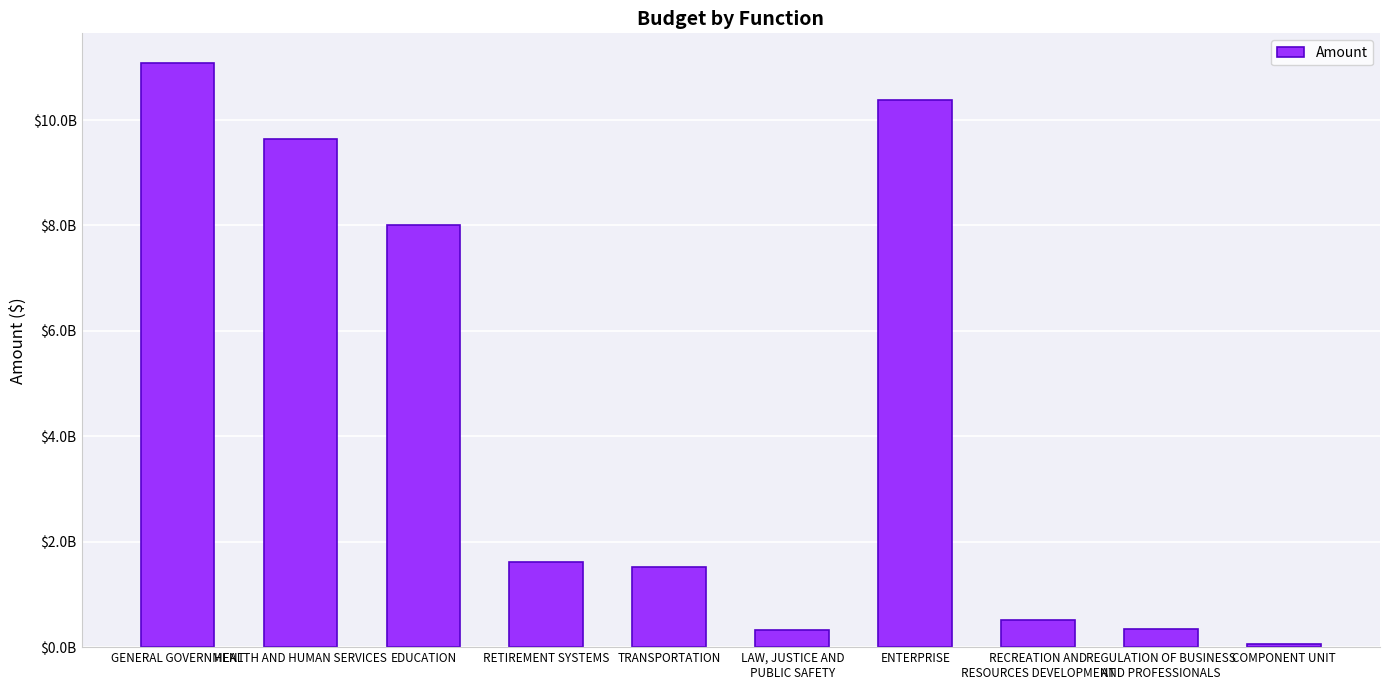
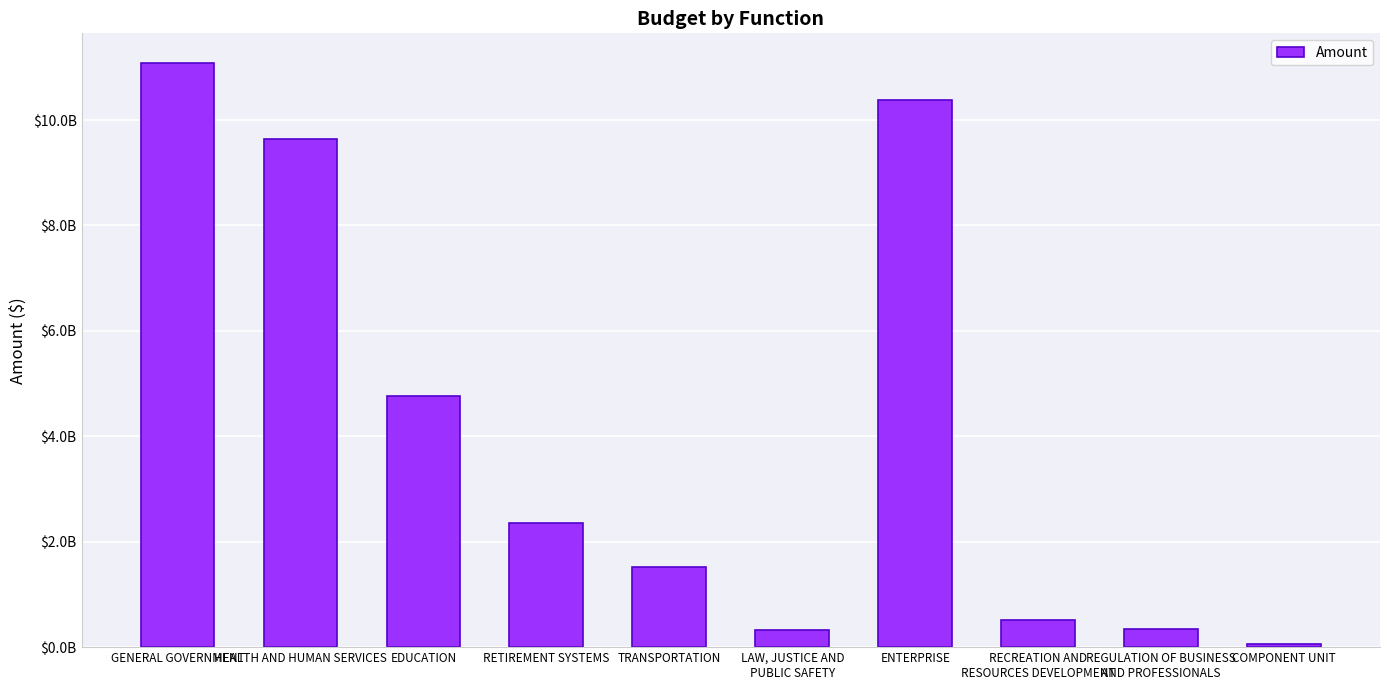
  {
-   "EDUCATION": "$8000000000",
-   "RETIREMENT SYSTEMS": "$1600000000",
+   "EDUCATION": "$4800000000",
+   "RETIREMENT SYSTEMS": "$2400000000",
    "TRANSPORTATION": "$1500000000",
    "LAW, JUSTICE AND PUBLIC SAFETY": "$300000000",
    "ENTERPRISE": "$10400000000",
    "COMPONENT UNIT": "$100000000"
  }
